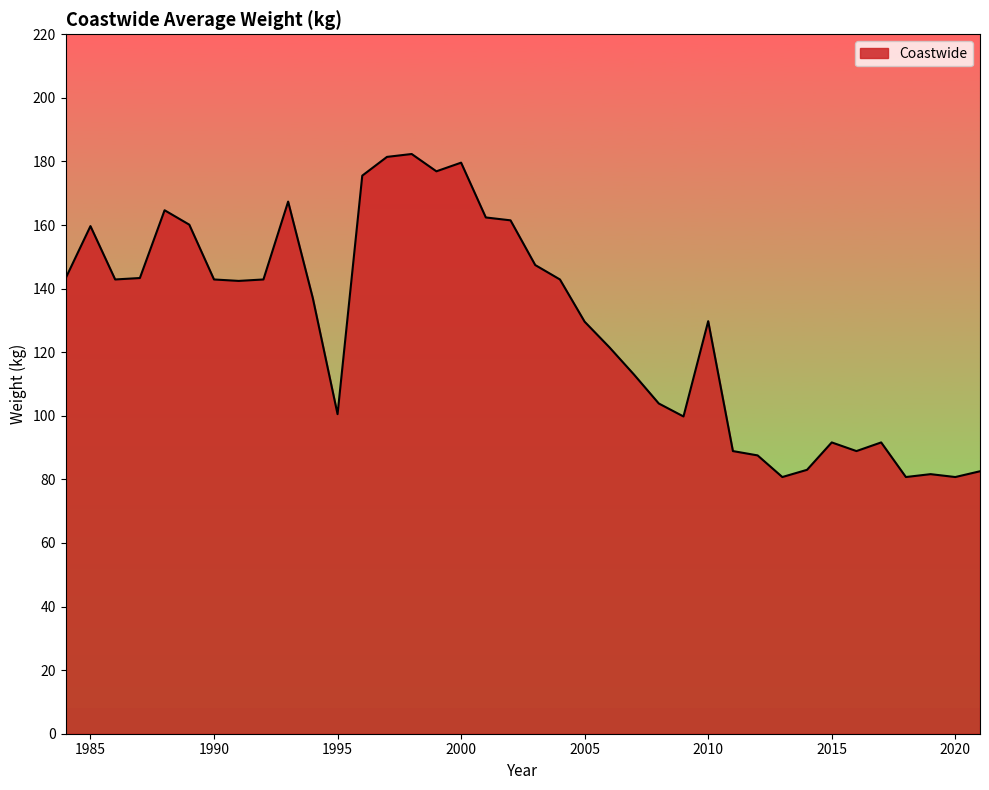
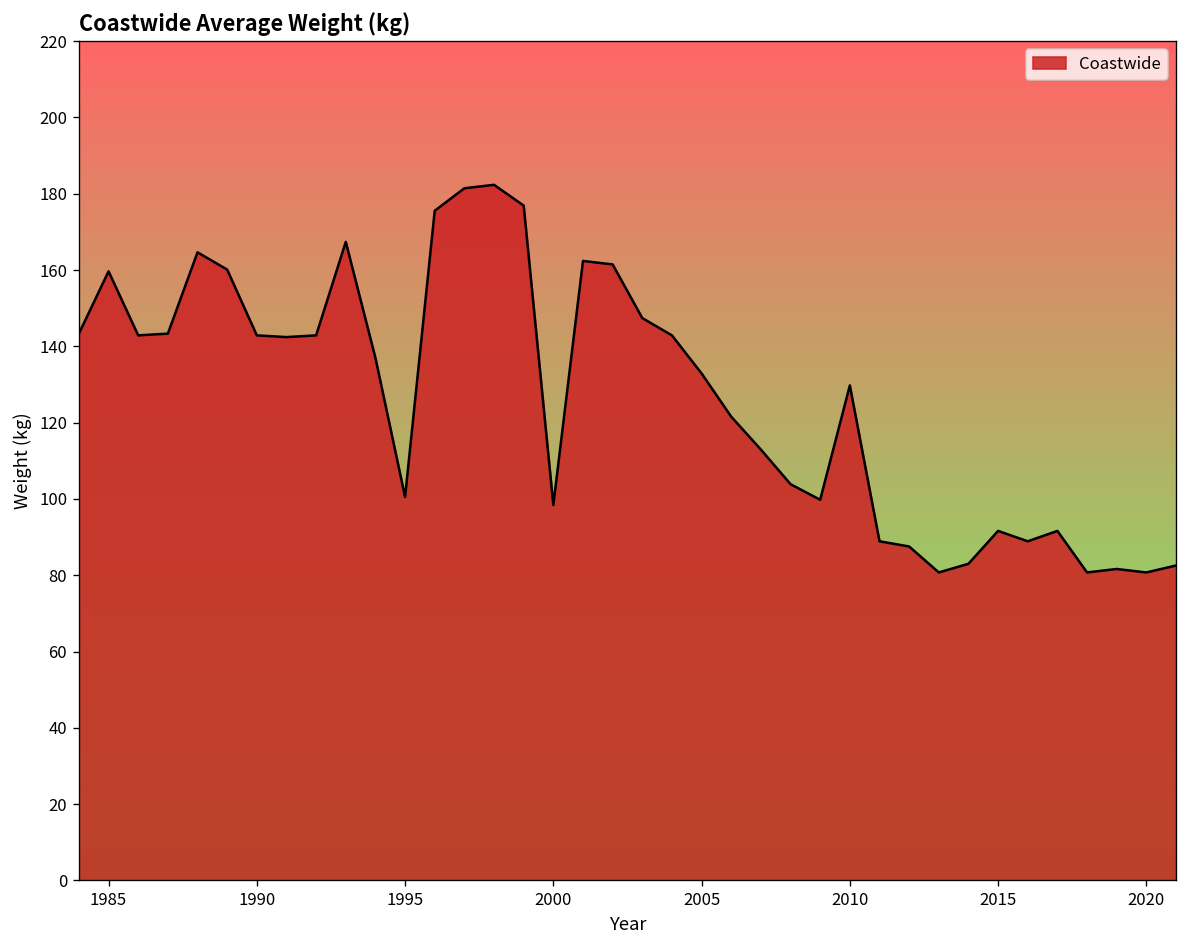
  {
    "1985": 160,
    "1990": 143,
    "1995": 101,
-   "2000": 180,
-   "2005": 130,
+   "2000": 98,
+   "2005": 133,
    "2010": 130,
    "2015": 92,
    "2020": 81
  }
